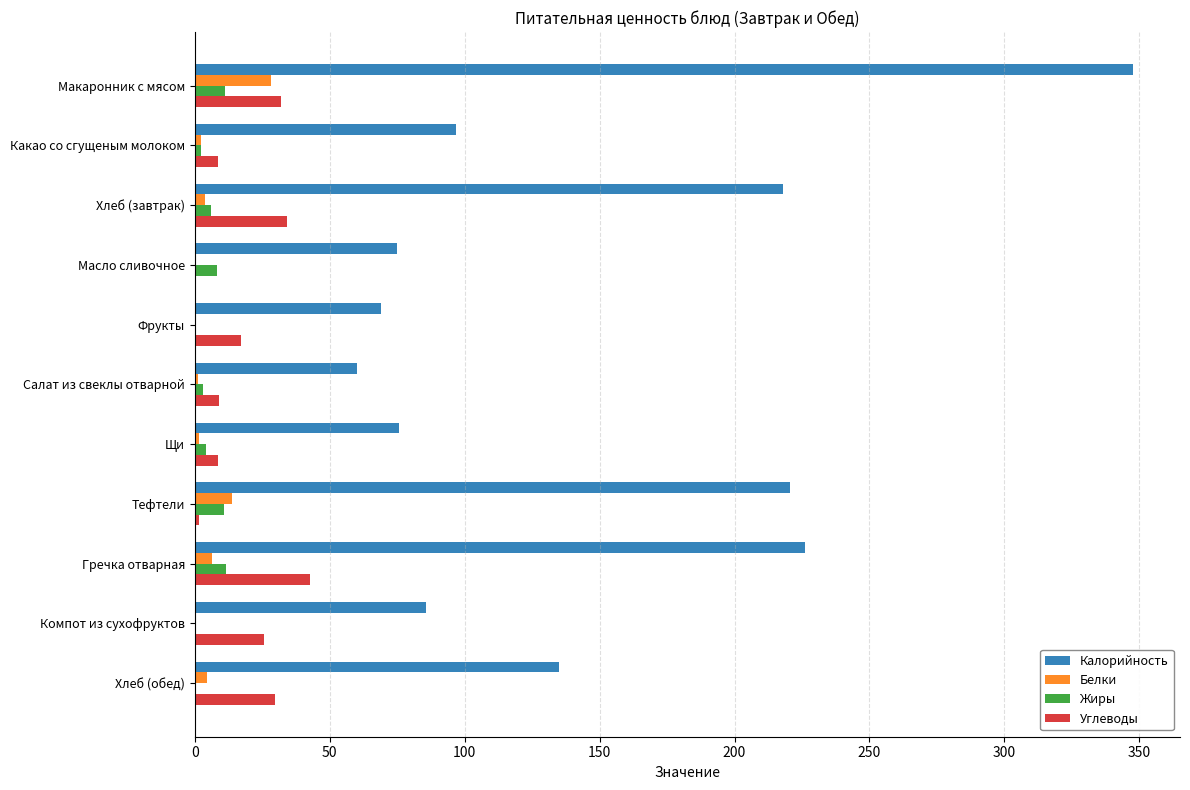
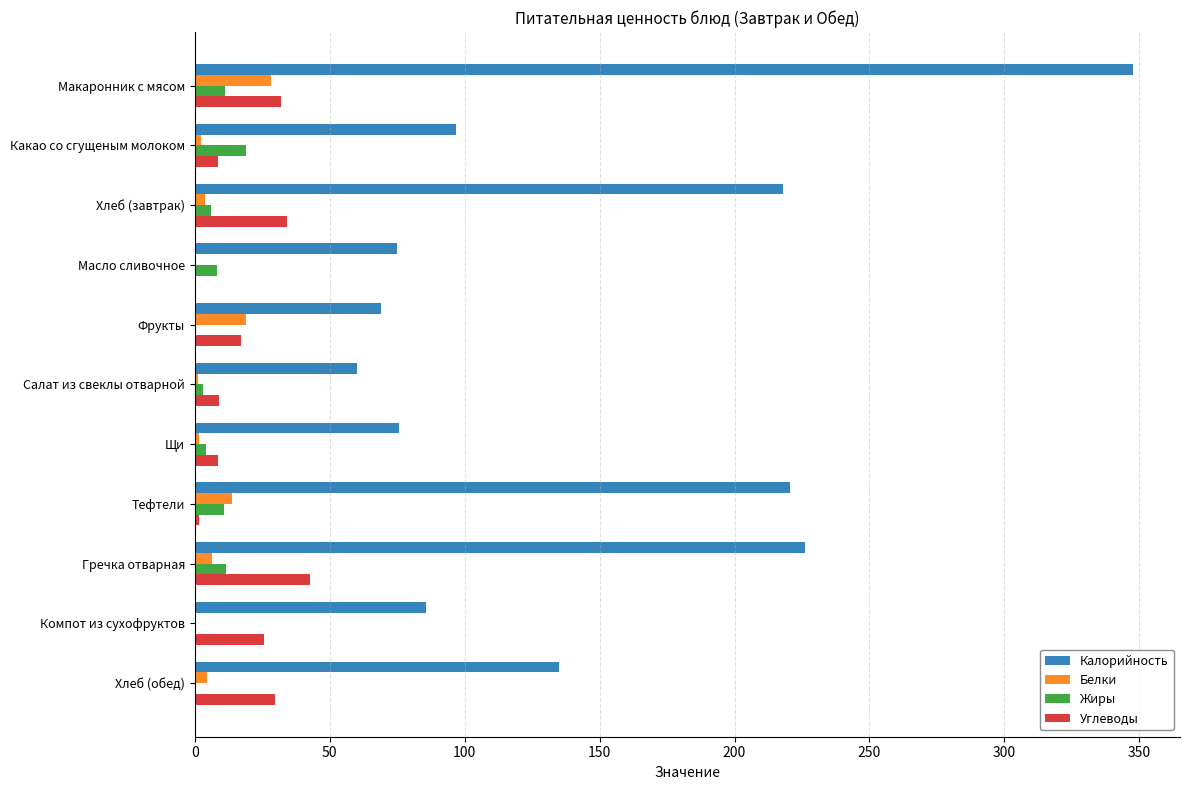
  {
    "Калорийность": {
      "Макаронник с мясом": 348,
      "Какао со сгущеным молоком": 97,
      "Хлеб (завтрак)": 218,
      "Масло сливочное": 75,
      "Фрукты": 69,
      "Салат из свеклы отварной": 60,
      "Щи": 76,
      "Тефтели": 221,
      "Гречка отварная": 226,
      "Компот из сухофруктов": 86,
      "Хлеб (обед)": 135
    },
    "Белки": {
      "Макаронник с мясом": 28,
      "Какао со сгущеным молоком": 2,
      "Хлеб (завтрак)": 4,
-     "Фрукты": 1,
+     "Фрукты": 19,
      "Салат из свеклы отварной": 1,
      "Щи": 2,
      "Тефтели": 14,
      "Гречка отварная": 6,
      "Компот из сухофруктов": 0,
      "Хлеб (обед)": 5
    },
    "Жиры": {
      "Макаронник с мясом": 11,
-     "Какао со сгущеным молоком": 2,
+     "Какао со сгущеным молоком": 19,
      "Хлеб (завтрак)": 6,
      "Масло сливочное": 8,
      "Фрукты": 0,
      "Салат из свеклы отварной": 3,
      "Щи": 4,
      "Тефтели": 11,
      "Гречка отварная": 12,
      "Компот из сухофруктов": 0
    },
    "Углеводы": {
      "Макаронник с мясом": 32,
      "Какао со сгущеным молоком": 9,
      "Хлеб (завтрак)": 34,
      "Масло сливочное": 0,
      "Фрукты": 17,
      "Салат из свеклы отварной": 9,
      "Щи": 9,
      "Тефтели": 2,
      "Гречка отварная": 43,
      "Компот из сухофруктов": 26,
      "Хлеб (обед)": 30
    }
  }
